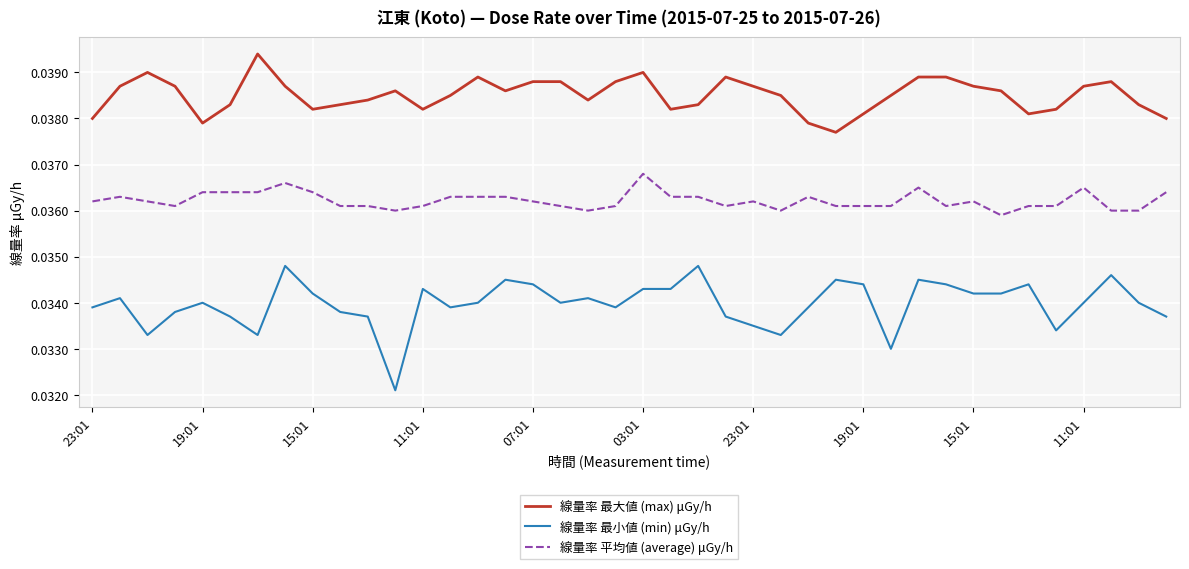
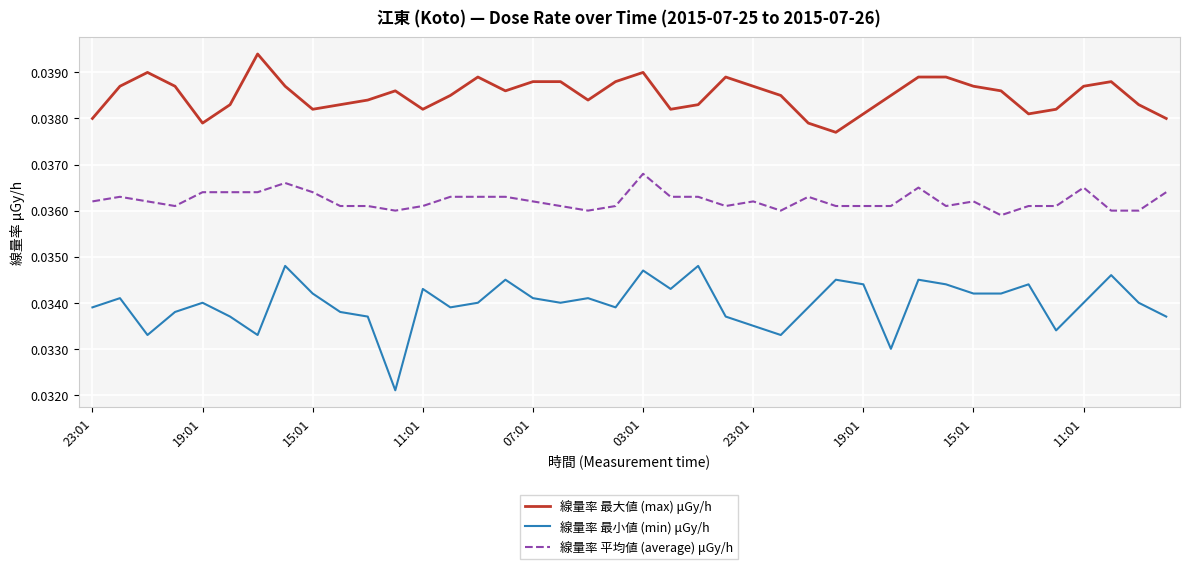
  {
    "線量率 最大値 (max) μGy/h": {
      "07:01": 0.0388,
      "03:01": 0.0390
    },
    "線量率 最小値 (min) μGy/h": {
-     "07:01": 0.0344,
-     "03:01": 0.0343
+     "07:01": 0.0341,
+     "03:01": 0.0347
    },
    "線量率 平均値 (average) μGy/h": {
      "07:01": 0.0362,
      "03:01": 0.0368
    }
  }
